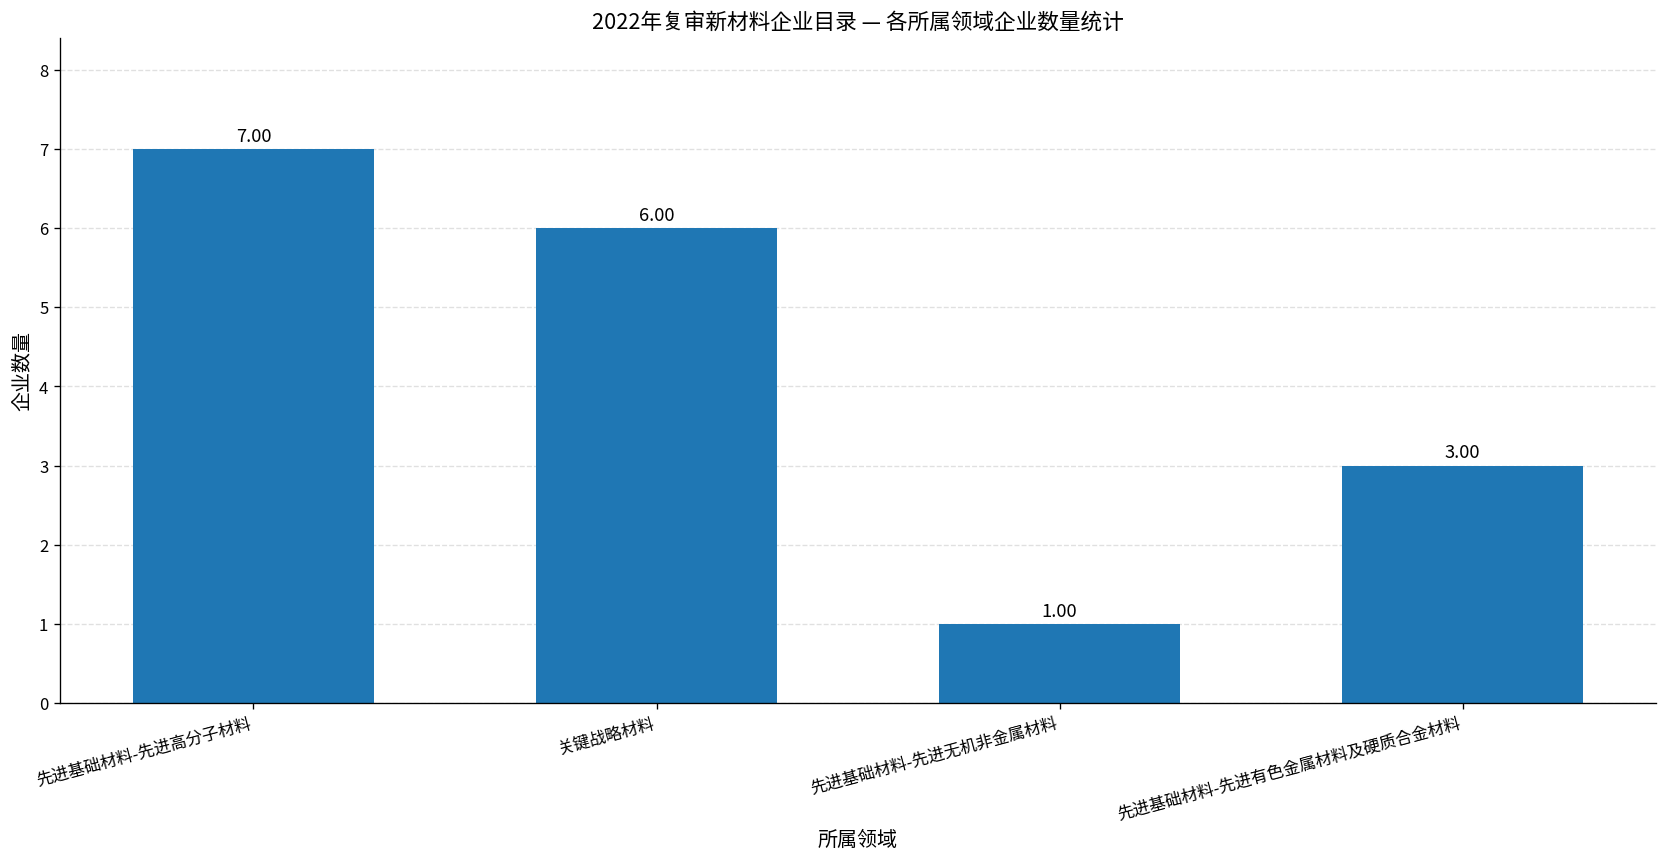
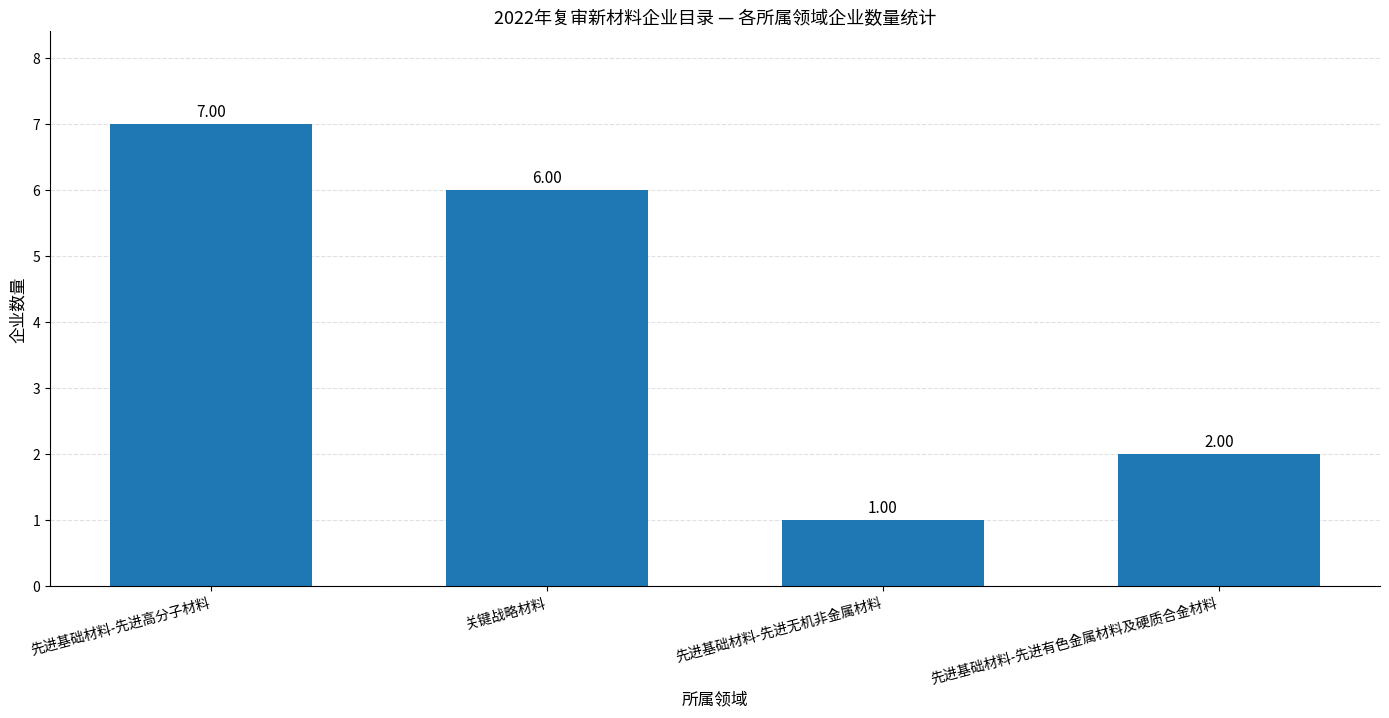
  {
    "先进基础材料-先进高分子材料": 7.00,
    "关键战略材料": 6.00,
    "先进基础材料-先进无机非金属材料": 1.00,
-   "先进基础材料-先进有色金属材料及硬质合金材料": 3.00
+   "先进基础材料-先进有色金属材料及硬质合金材料": 2.00
  }
